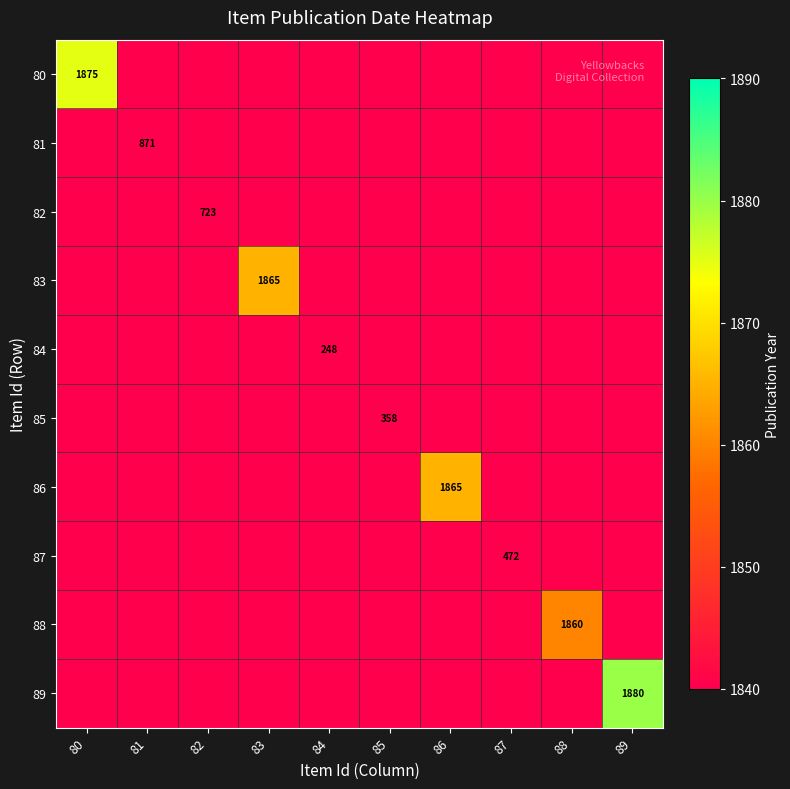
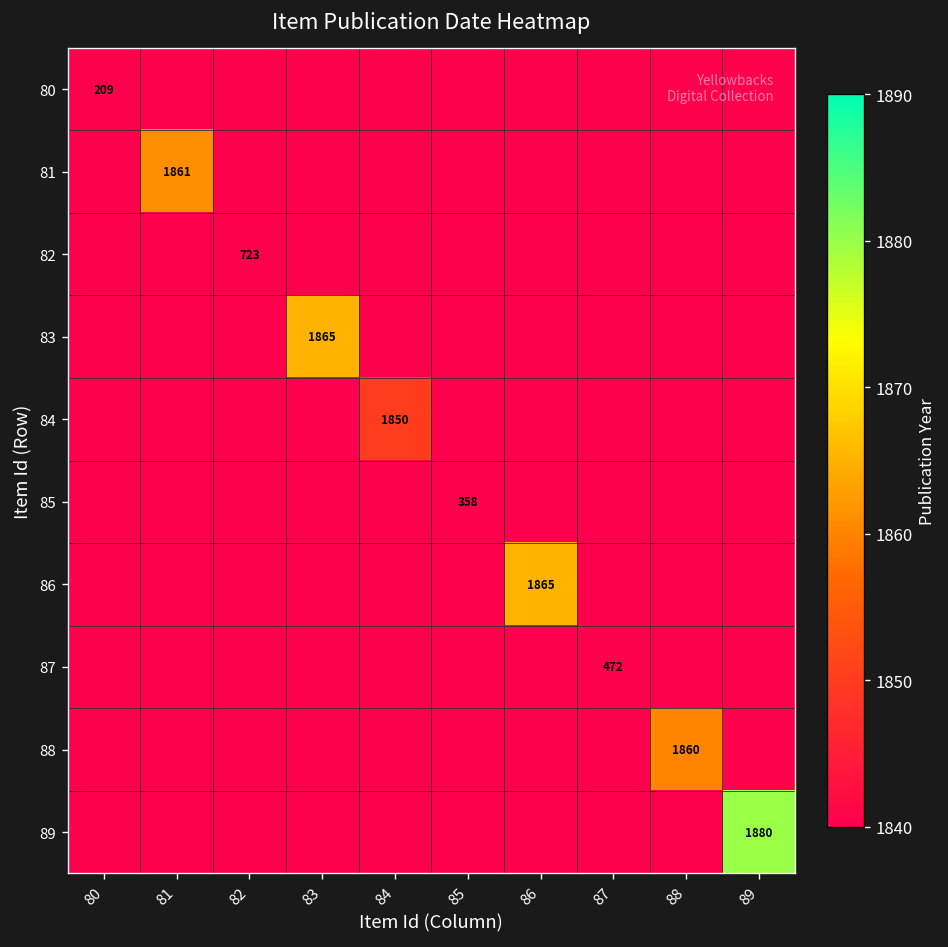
  {
    "80": {
-     "80": 1875
+     "80": 209
    },
    "81": {
-     "81": 871
+     "81": 1861
    },
    "82": {
      "82": 723
    },
    "83": {
      "83": 1865
    },
    "84": {
-     "84": 248
+     "84": 1850
    },
    "85": {
      "85": 358
    },
    "86": {
      "86": 1865
    },
    "87": {
      "87": 472
    },
    "88": {
      "88": 1860
    },
    "89": {
      "89": 1880
    }
  }
